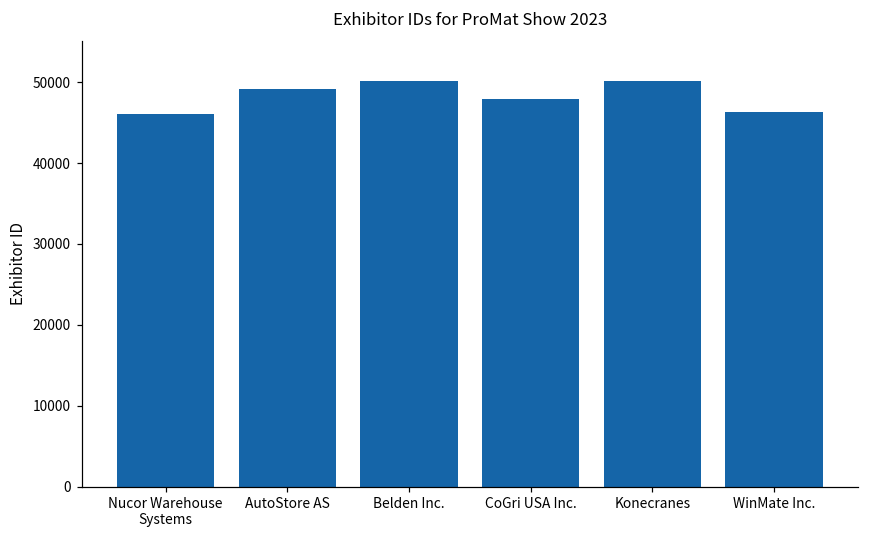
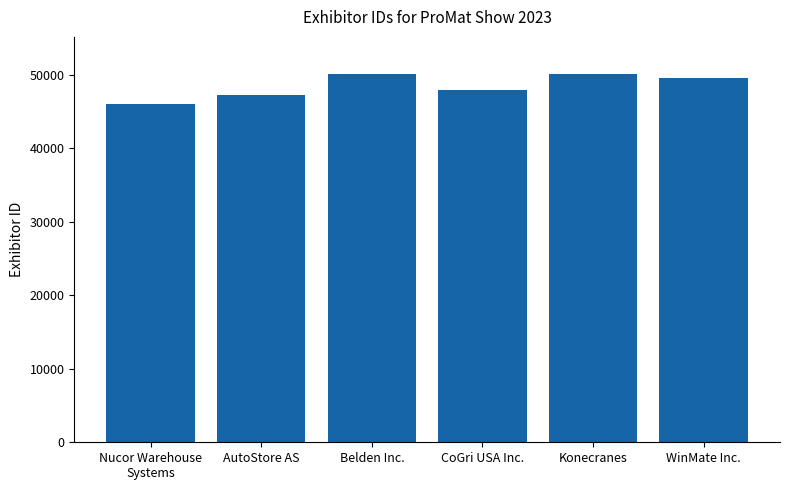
  {
    "Nucor Warehouse Systems": 46000,
-   "AutoStore AS": 49000,
+   "AutoStore AS": 47000,
    "Belden Inc.": 50000,
    "CoGri USA Inc.": 48000,
    "Konecranes": 50000,
-   "WinMate Inc.": 46000
+   "WinMate Inc.": 50000
  }
